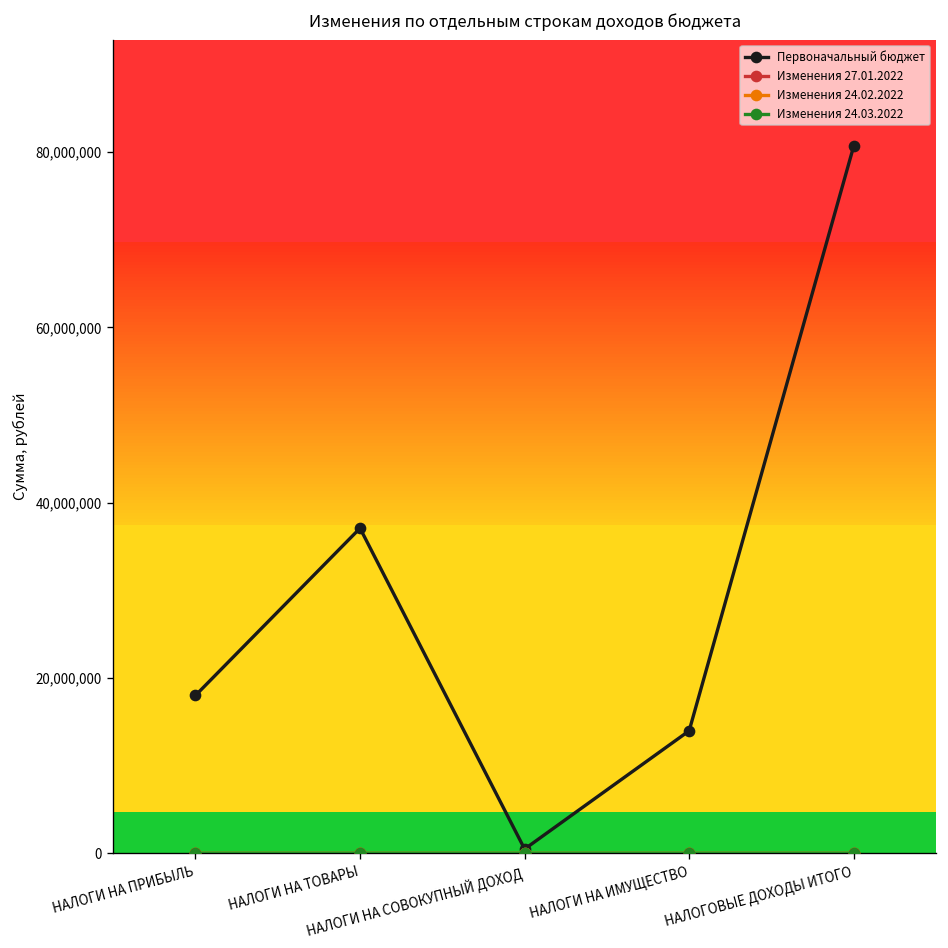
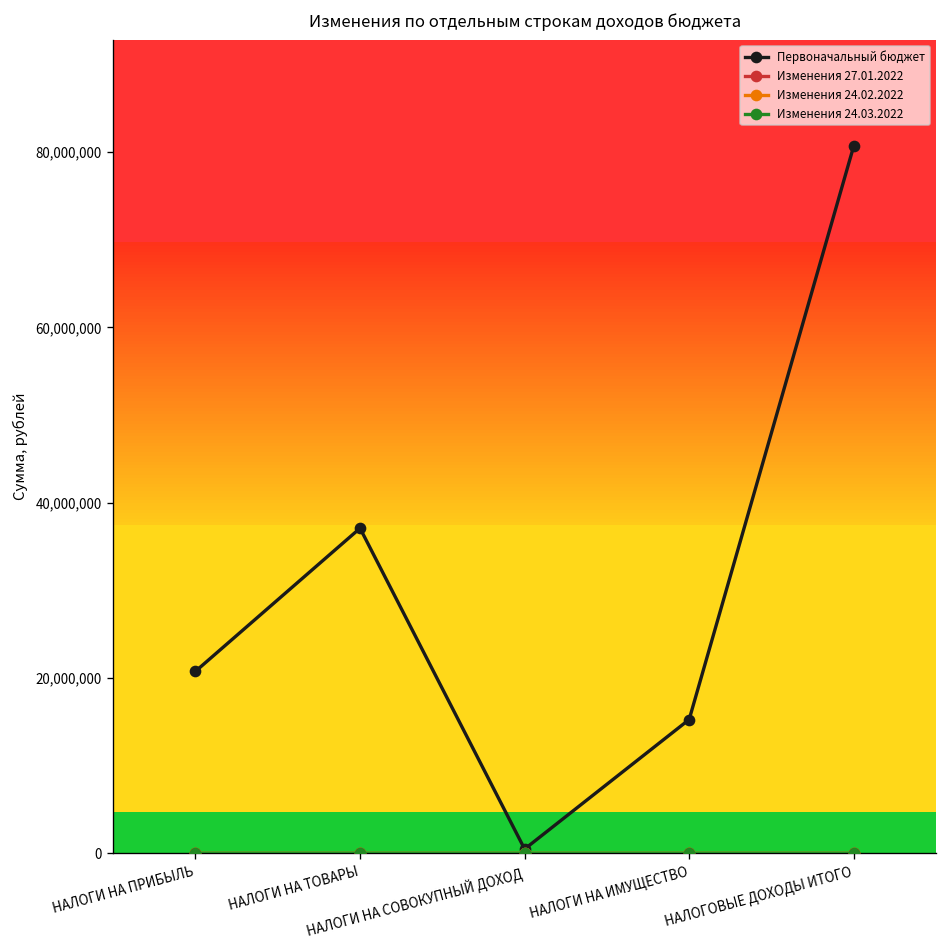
  {
    "Первоначальный бюджет": {
-     "НАЛОГИ НА ПРИБЫЛЬ": "18,000,000",
+     "НАЛОГИ НА ПРИБЫЛЬ": "21,000,000",
      "НАЛОГИ НА ТОВАРЫ": "37,000,000",
      "НАЛОГИ НА СОВОКУПНЫЙ ДОХОД": "1,000,000",
-     "НАЛОГИ НА ИМУЩЕСТВО": "14,000,000",
+     "НАЛОГИ НА ИМУЩЕСТВО": "15,000,000",
      "НАЛОГОВЫЕ ДОХОДЫ ИТОГО": "81,000,000"
    },
    "Изменения 24.03.2022": {
      "НАЛОГИ НА ПРИБЫЛЬ": "0",
      "НАЛОГИ НА ТОВАРЫ": "0",
      "НАЛОГИ НА СОВОКУПНЫЙ ДОХОД": "0",
      "НАЛОГИ НА ИМУЩЕСТВО": "0",
      "НАЛОГОВЫЕ ДОХОДЫ ИТОГО": "0"
    }
  }
